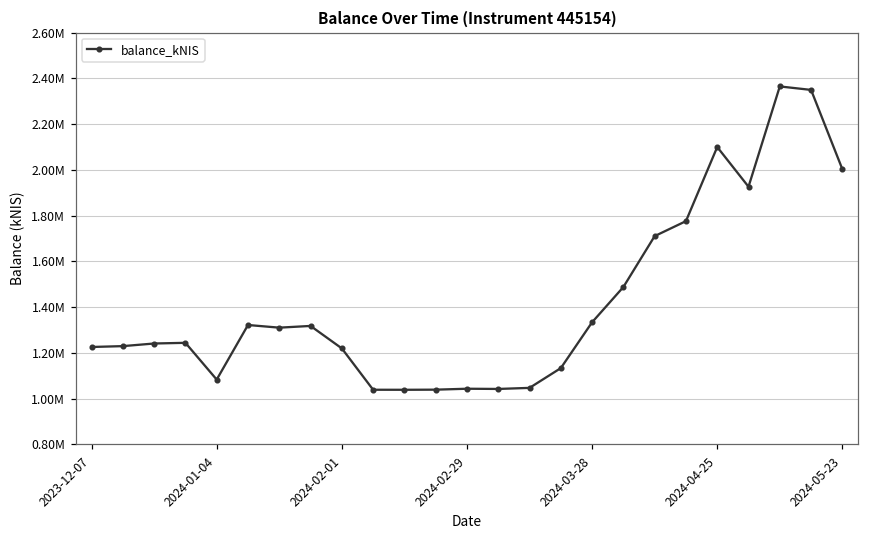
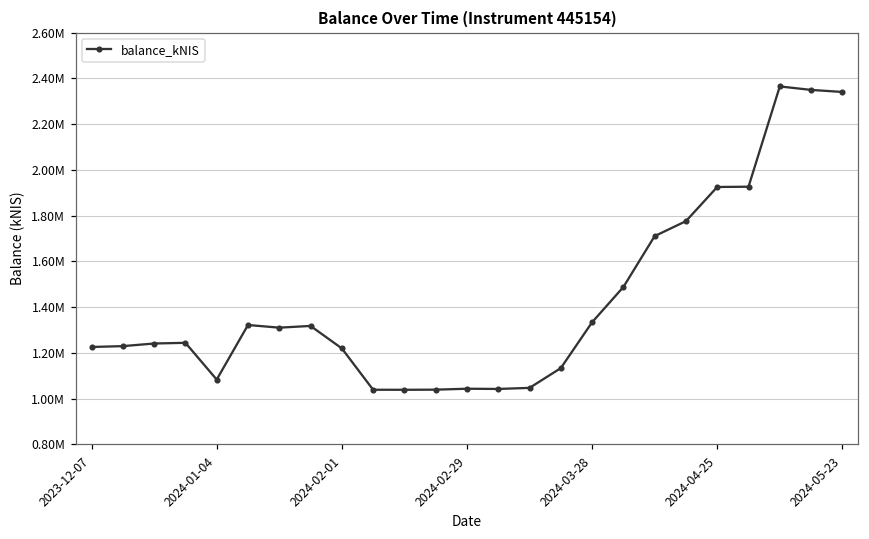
  {
    "2023-12-07": 1230000,
    "2024-01-04": 1080000,
    "2024-02-01": 1220000,
    "2024-02-29": 1040000,
    "2024-03-28": 1330000,
-   "2024-04-25": 2100000,
-   "2024-05-23": 2000000
+   "2024-04-25": 1930000,
+   "2024-05-23": 2340000
  }
